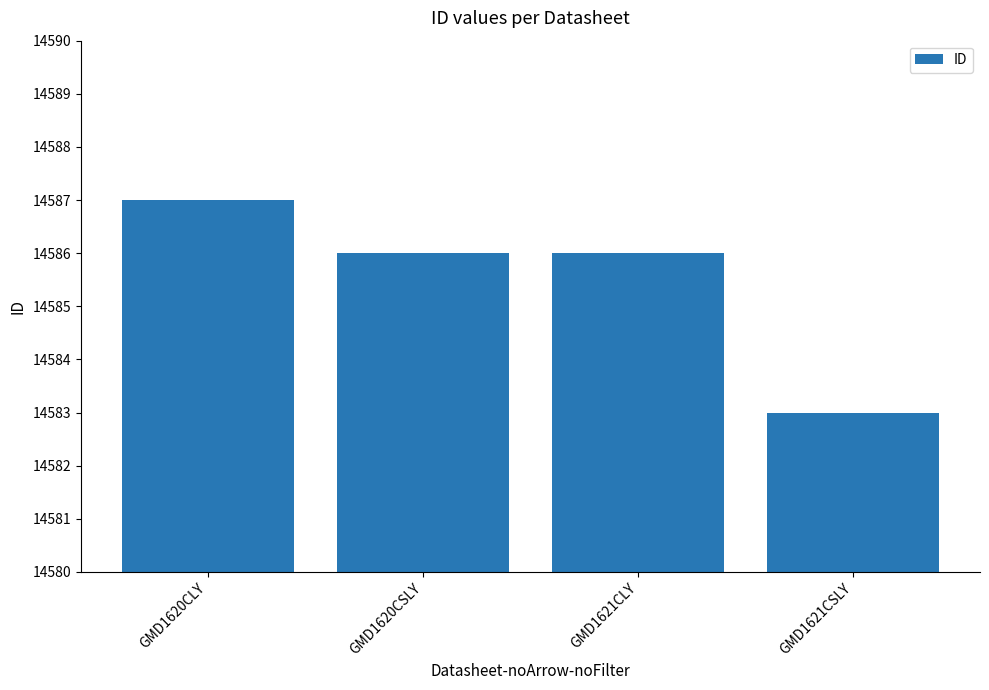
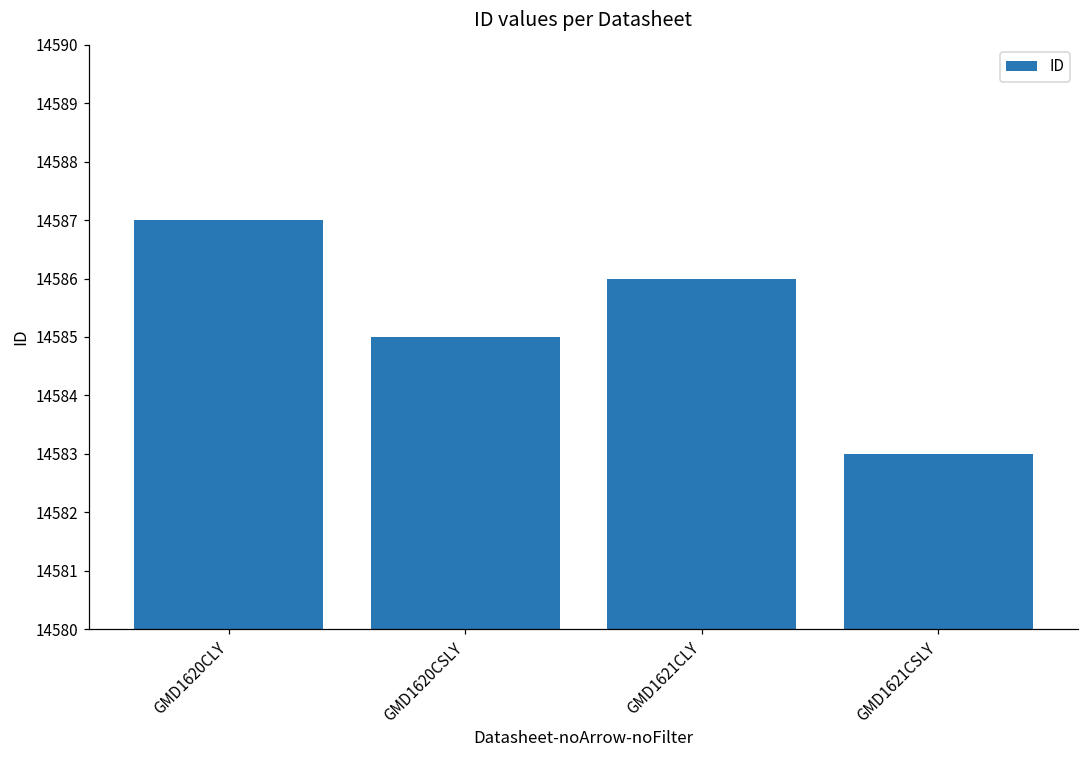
  {
    "GMD1620CLY": 14587,
-   "GMD1620CSLY": 14586,
+   "GMD1620CSLY": 14585,
    "GMD1621CLY": 14586,
    "GMD1621CSLY": 14583
  }
